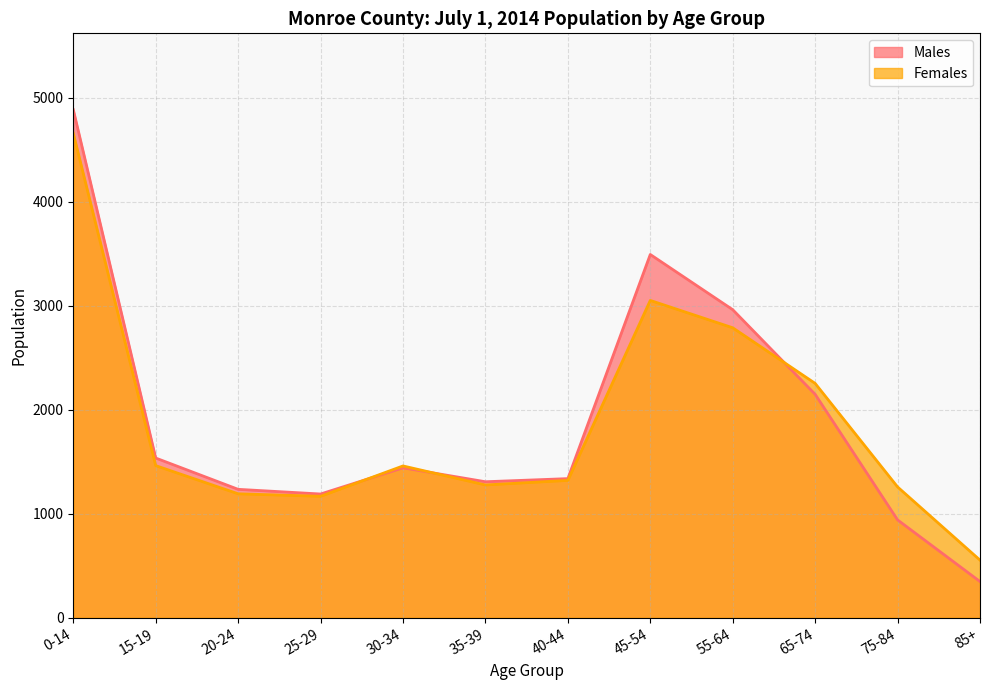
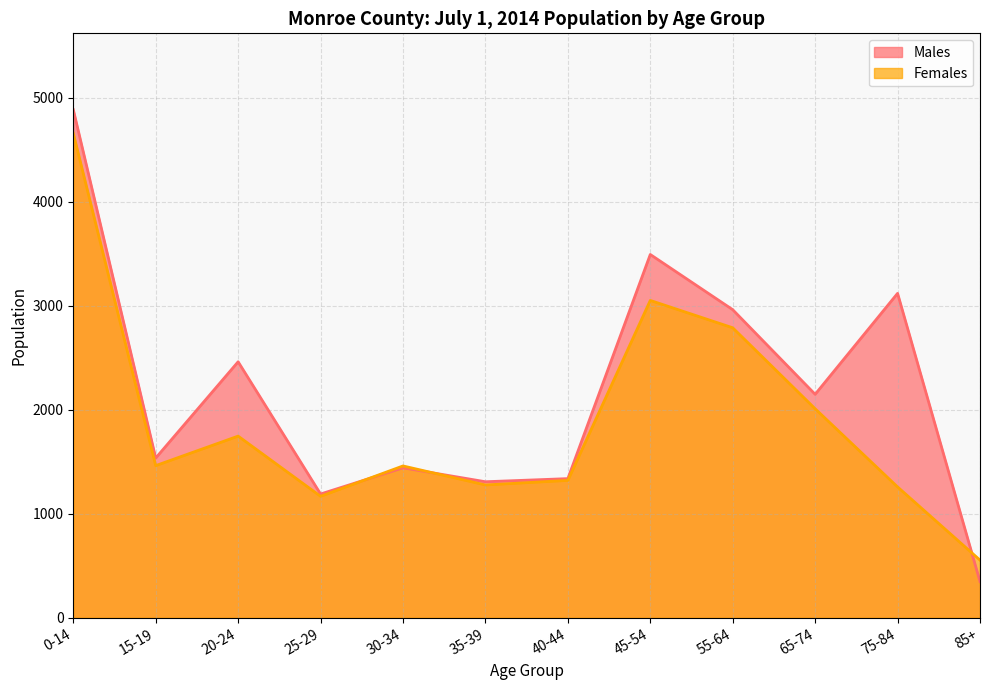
  {
    "Males": {
      "0-14": 4890,
      "15-19": 1540,
-     "20-24": 1240,
+     "20-24": 2460,
      "35-39": 1310,
      "45-54": 3490,
      "55-64": 2960,
      "65-74": 2150,
-     "75-84": 940,
+     "75-84": 3120,
      "85+": 350
    },
    "Females": {
      "0-14": 4660,
      "15-19": 1460,
-     "20-24": 1190,
+     "20-24": 1750,
      "35-39": 1280,
      "45-54": 3050,
      "55-64": 2790,
-     "65-74": 2250,
+     "65-74": 2010,
      "75-84": 1260,
      "85+": 550
    }
  }
